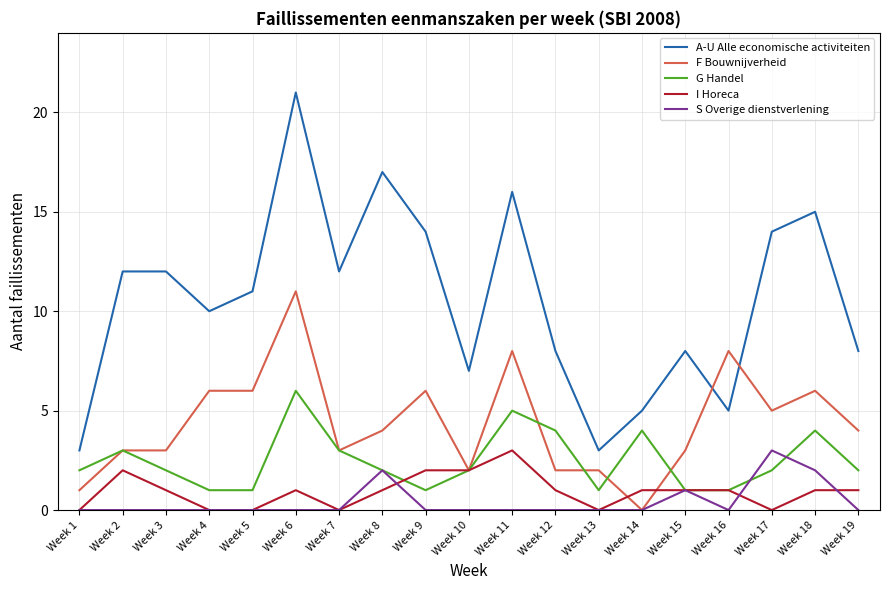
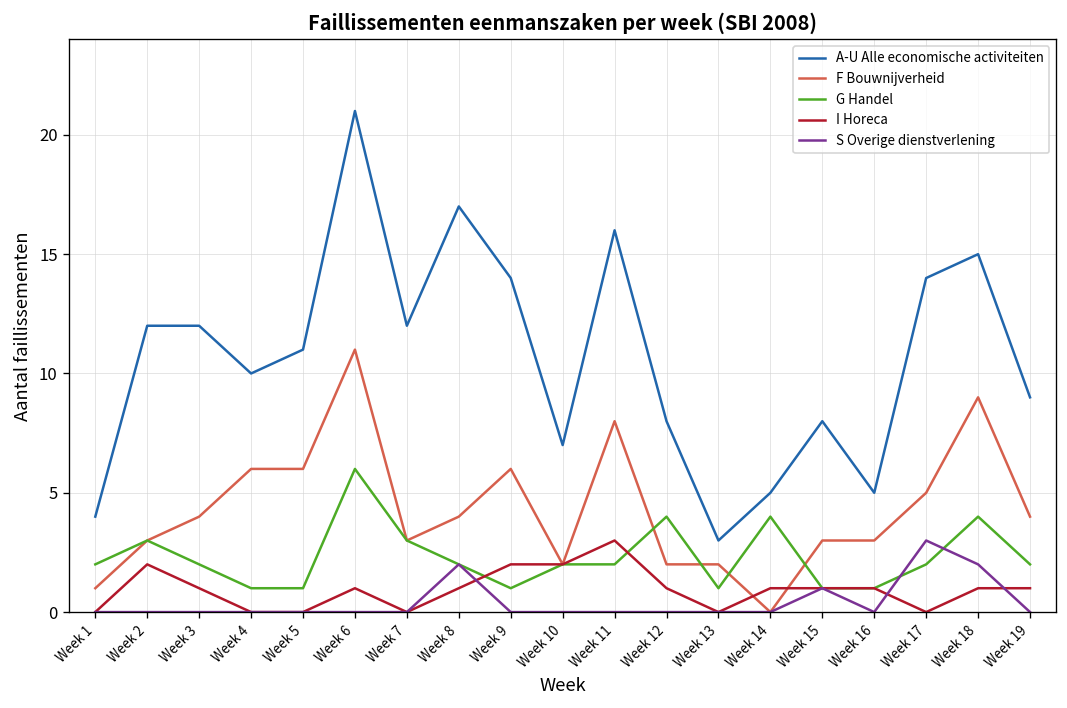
  {
    "A-U Alle economische activiteiten": {
-     "Week 1": 3,
+     "Week 1": 4,
      "Week 2": 12,
      "Week 3": 12,
      "Week 4": 10,
      "Week 5": 11,
      "Week 6": 21,
      "Week 7": 12,
      "Week 8": 17,
      "Week 9": 14,
      "Week 10": 7,
      "Week 11": 16,
      "Week 12": 8,
      "Week 13": 3,
      "Week 14": 5,
      "Week 15": 8,
      "Week 16": 5,
      "Week 17": 14,
      "Week 18": 15,
-     "Week 19": 8
+     "Week 19": 9
    },
    "F Bouwnijverheid": {
      "Week 1": 1,
-     "Week 3": 3,
+     "Week 3": 4,
      "Week 4": 6,
      "Week 5": 6,
      "Week 6": 11,
      "Week 8": 4,
      "Week 9": 6,
      "Week 11": 8,
      "Week 12": 2,
      "Week 13": 2,
      "Week 15": 3,
-     "Week 16": 8,
+     "Week 16": 3,
      "Week 17": 5,
-     "Week 18": 6,
+     "Week 18": 9,
      "Week 19": 4
    },
    "G Handel": {
      "Week 1": 2,
      "Week 3": 2,
      "Week 4": 1,
      "Week 5": 1,
      "Week 6": 6,
      "Week 9": 1,
-     "Week 11": 5,
+     "Week 11": 2,
      "Week 12": 4,
      "Week 13": 1,
      "Week 14": 4,
      "Week 17": 2,
      "Week 18": 4,
      "Week 19": 2
    },
    "I Horeca": {
      "Week 2": 2,
      "Week 3": 1,
      "Week 6": 1,
      "Week 8": 1,
      "Week 9": 2,
      "Week 11": 3,
      "Week 12": 1,
      "Week 14": 1,
      "Week 17": 0,
      "Week 18": 1,
      "Week 19": 1
    },
    "S Overige dienstverlening": {
      "Week 2": 0,
      "Week 3": 0,
      "Week 6": 0,
      "Week 9": 0,
      "Week 10": 0,
      "Week 11": 0,
      "Week 12": 0,
      "Week 16": 0,
      "Week 17": 3,
      "Week 18": 2,
      "Week 19": 0
    }
  }
